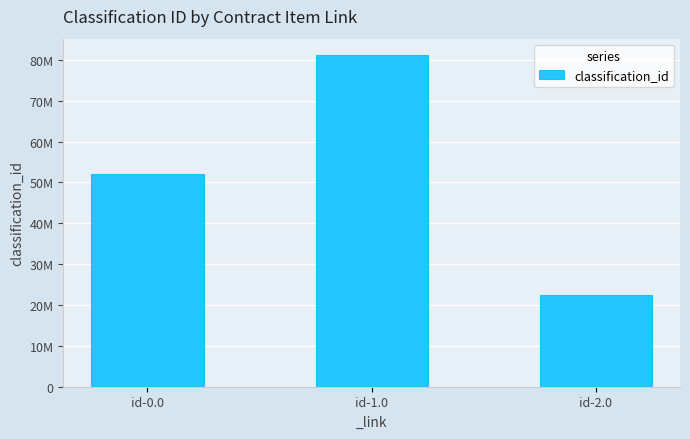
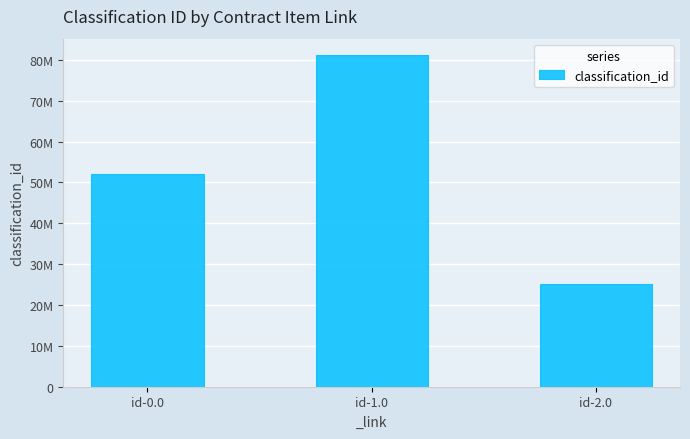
  {
    "id-0.0": 52000000,
    "id-1.0": 81000000,
-   "id-2.0": 23000000
+   "id-2.0": 25000000
  }
